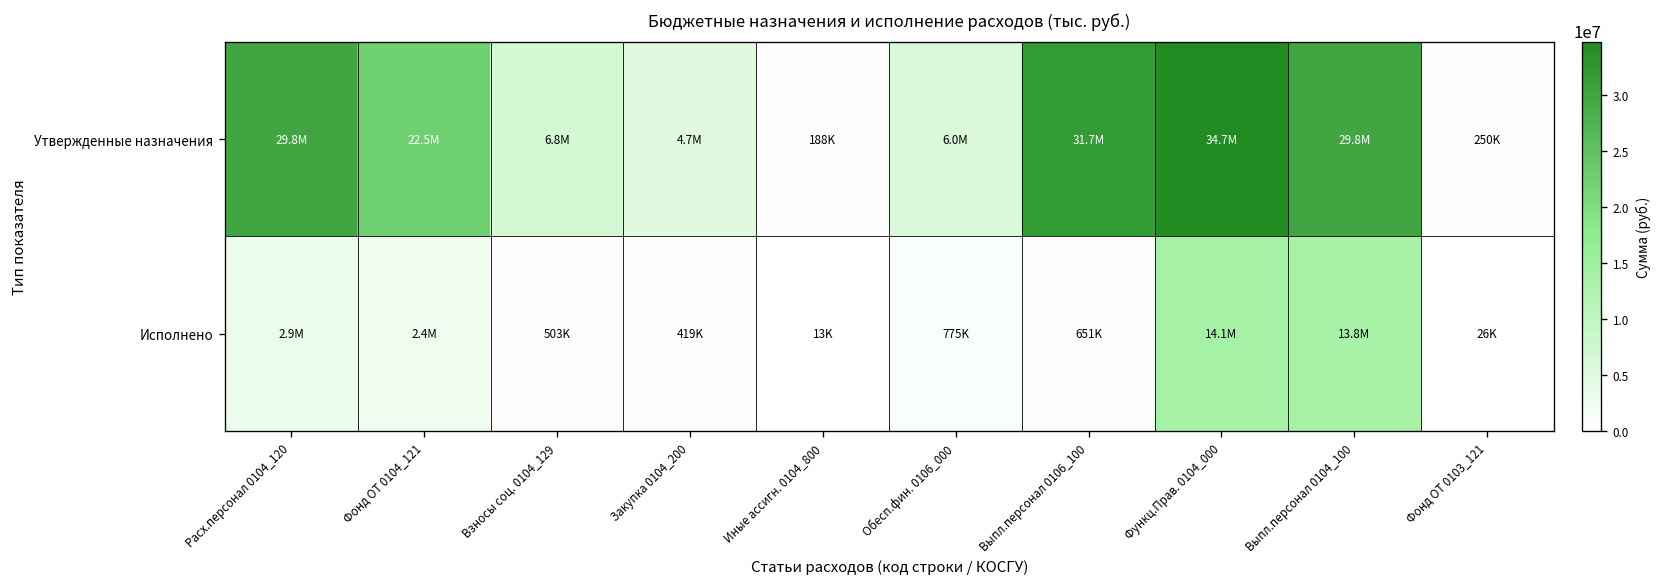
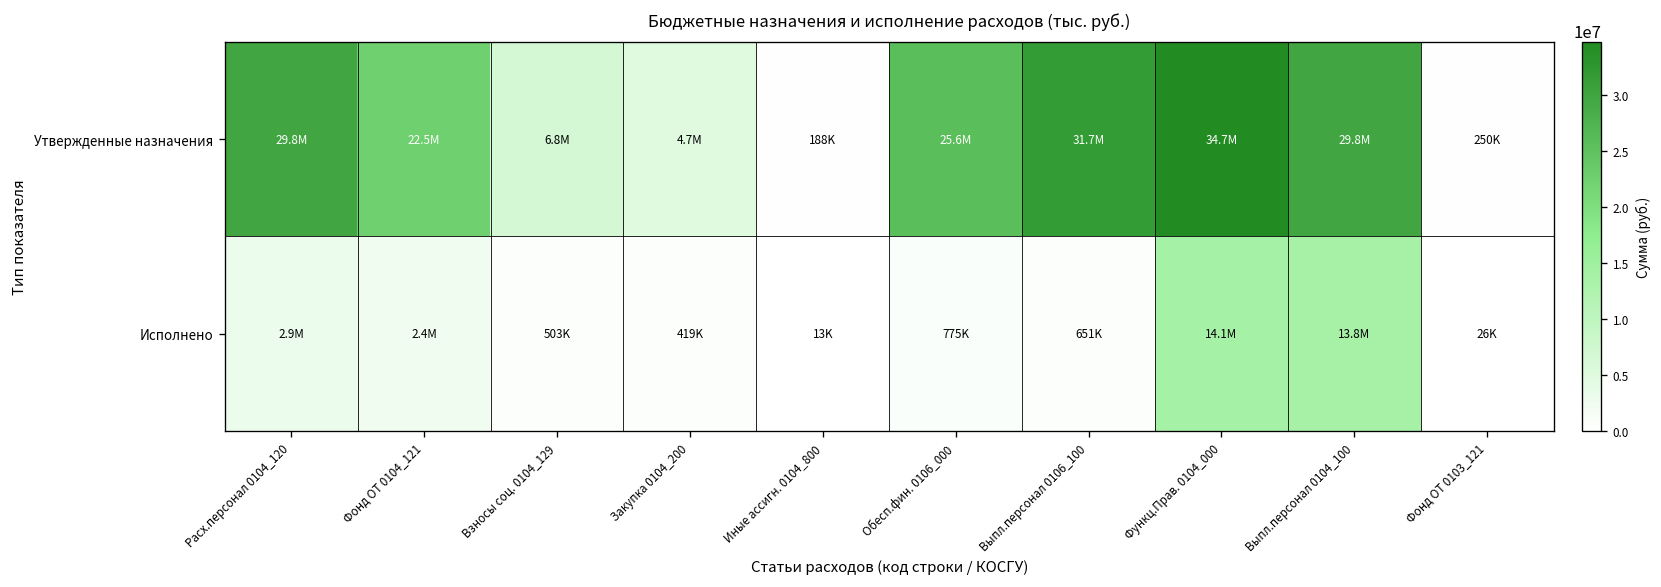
  {
    "Утвержденные назначения": {
      "Расх.персонал 0104_120": "29.8M",
      "Фонд ОТ 0104_121": "22.5M",
      "Взносы соц. 0104_129": "6.8M",
      "Закупка 0104_200": "4.7M",
      "Иные ассигн. 0104_800": "188K",
-     "Обесп.фин. 0106_000": "6.0M",
+     "Обесп.фин. 0106_000": "25.6M",
      "Выпл.персонал 0106_100": "31.7M",
      "Функц.Прав. 0104_000": "34.7M",
      "Выпл.персонал 0104_100": "29.8M",
      "Фонд ОТ 0103_121": "250K"
    },
    "Исполнено": {
      "Расх.персонал 0104_120": "2.9M",
      "Фонд ОТ 0104_121": "2.4M",
      "Взносы соц. 0104_129": "503K",
      "Закупка 0104_200": "419K",
      "Иные ассигн. 0104_800": "13K",
      "Обесп.фин. 0106_000": "775K",
      "Выпл.персонал 0106_100": "651K",
      "Функц.Прав. 0104_000": "14.1M",
      "Выпл.персонал 0104_100": "13.8M",
      "Фонд ОТ 0103_121": "26K"
    }
  }
